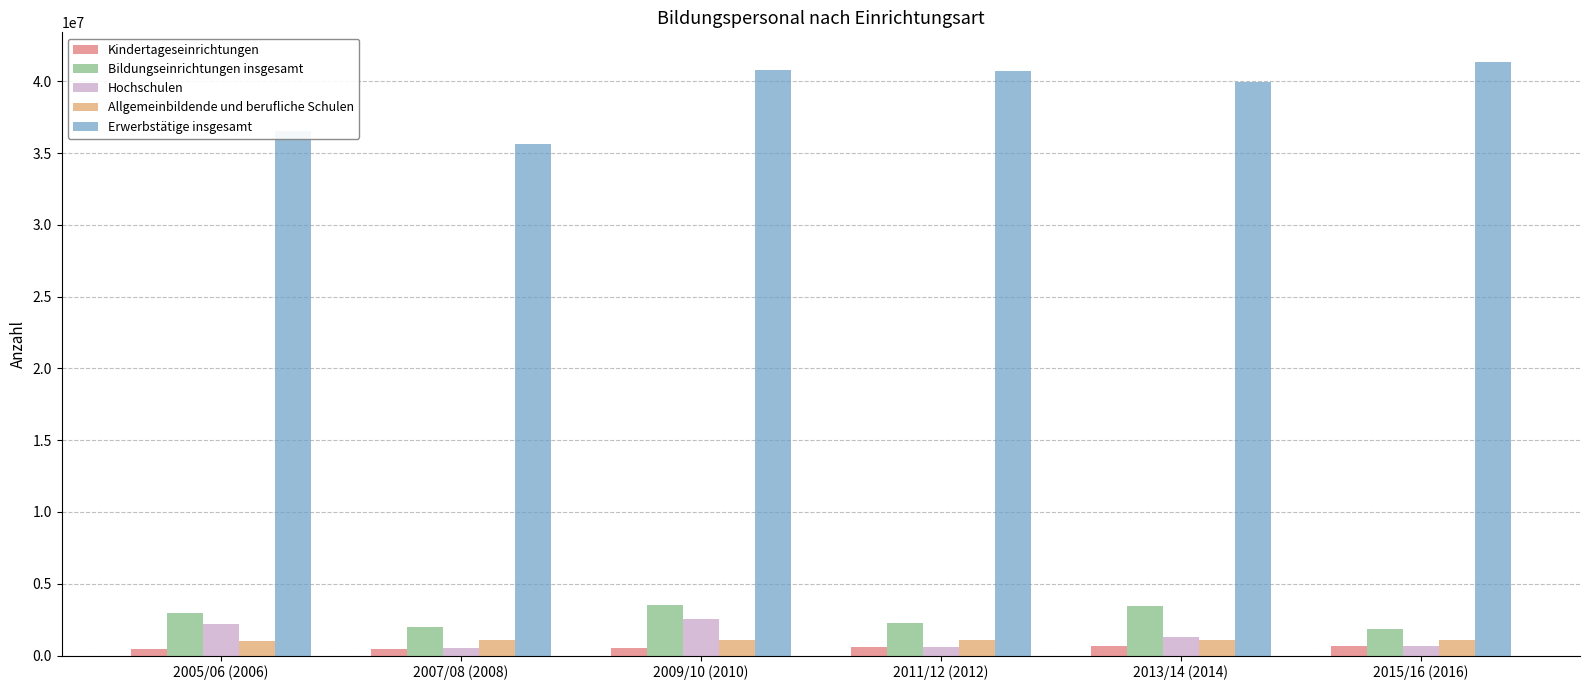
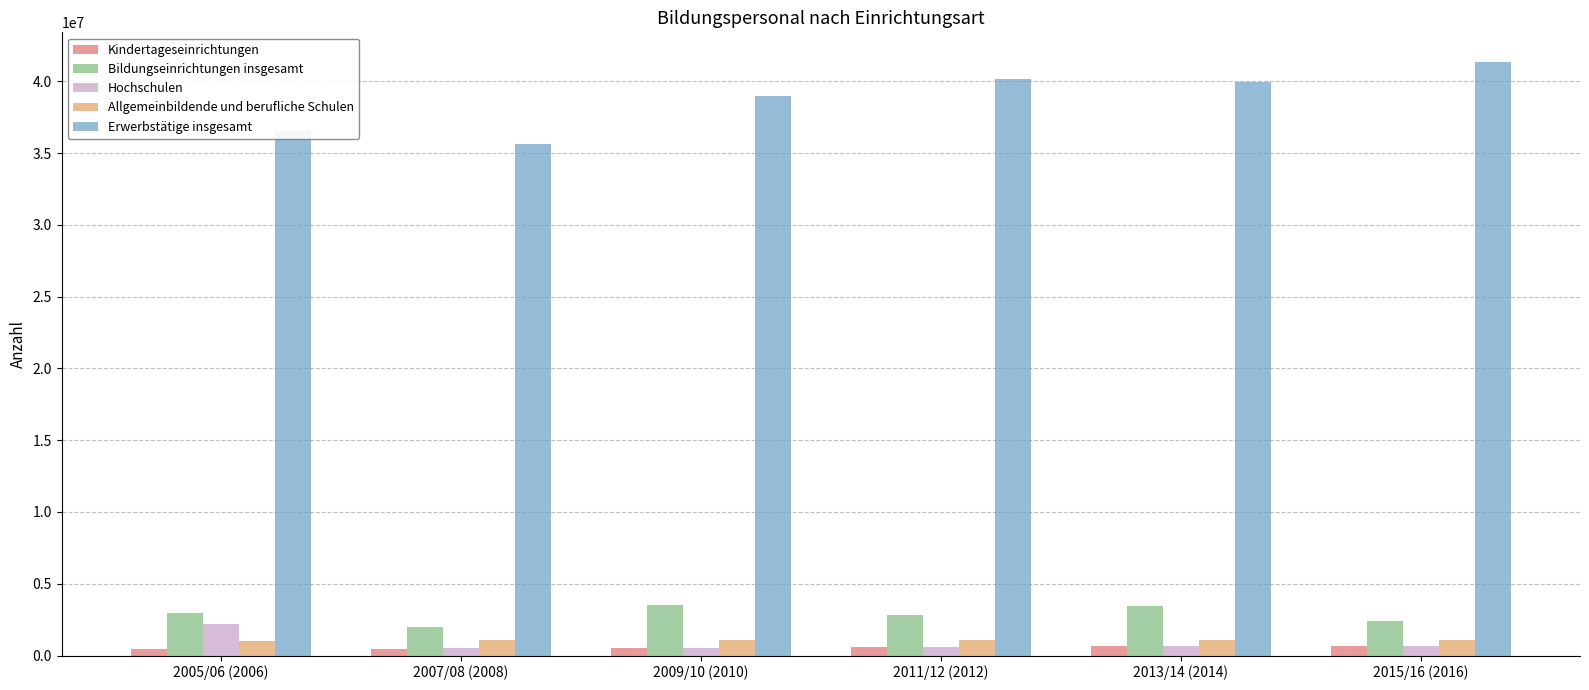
  {
    "Bildungseinrichtungen insgesamt": {
      "2005/06 (2006)": 3000000,
      "2007/08 (2008)": 2000000,
      "2009/10 (2010)": 3500000,
-     "2011/12 (2012)": 2300000,
+     "2011/12 (2012)": 2900000,
      "2013/14 (2014)": 3400000,
-     "2015/16 (2016)": 1900000
+     "2015/16 (2016)": 2400000
    },
    "Hochschulen": {
      "2005/06 (2006)": 2200000,
      "2007/08 (2008)": 500000,
-     "2009/10 (2010)": 2500000,
+     "2009/10 (2010)": 600000,
      "2011/12 (2012)": 600000,
-     "2013/14 (2014)": 1300000,
+     "2013/14 (2014)": 600000,
      "2015/16 (2016)": 700000
    },
    "Erwerbstätige insgesamt": {
      "2007/08 (2008)": 35600000,
-     "2009/10 (2010)": 40800000,
-     "2011/12 (2012)": 40700000,
+     "2009/10 (2010)": 38900000,
+     "2011/12 (2012)": 40200000,
      "2013/14 (2014)": 39900000,
      "2015/16 (2016)": 41300000
    }
  }
